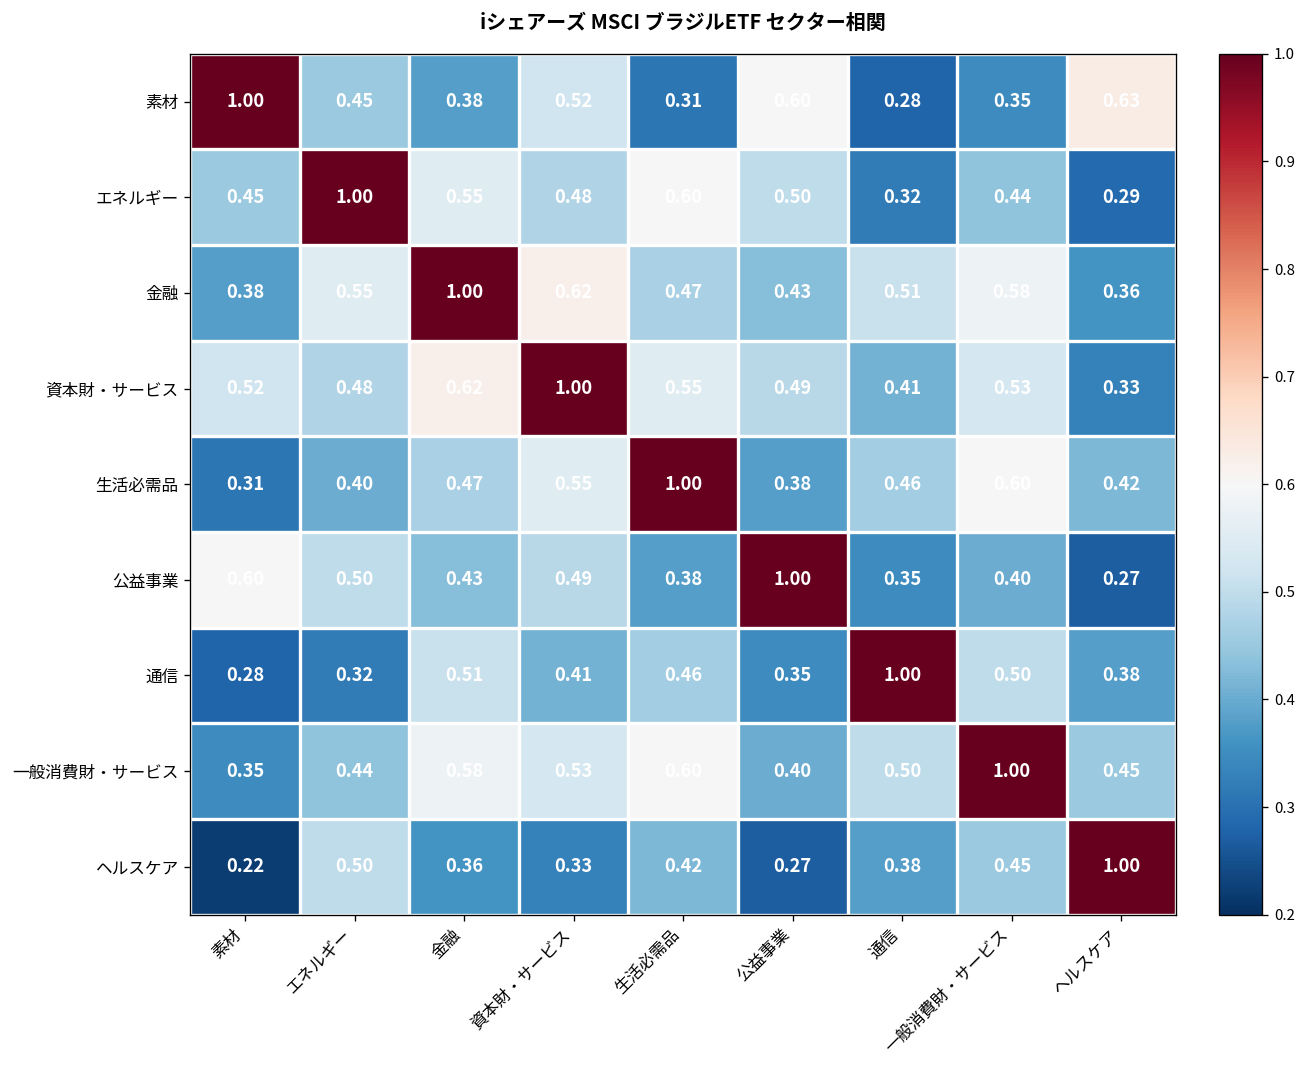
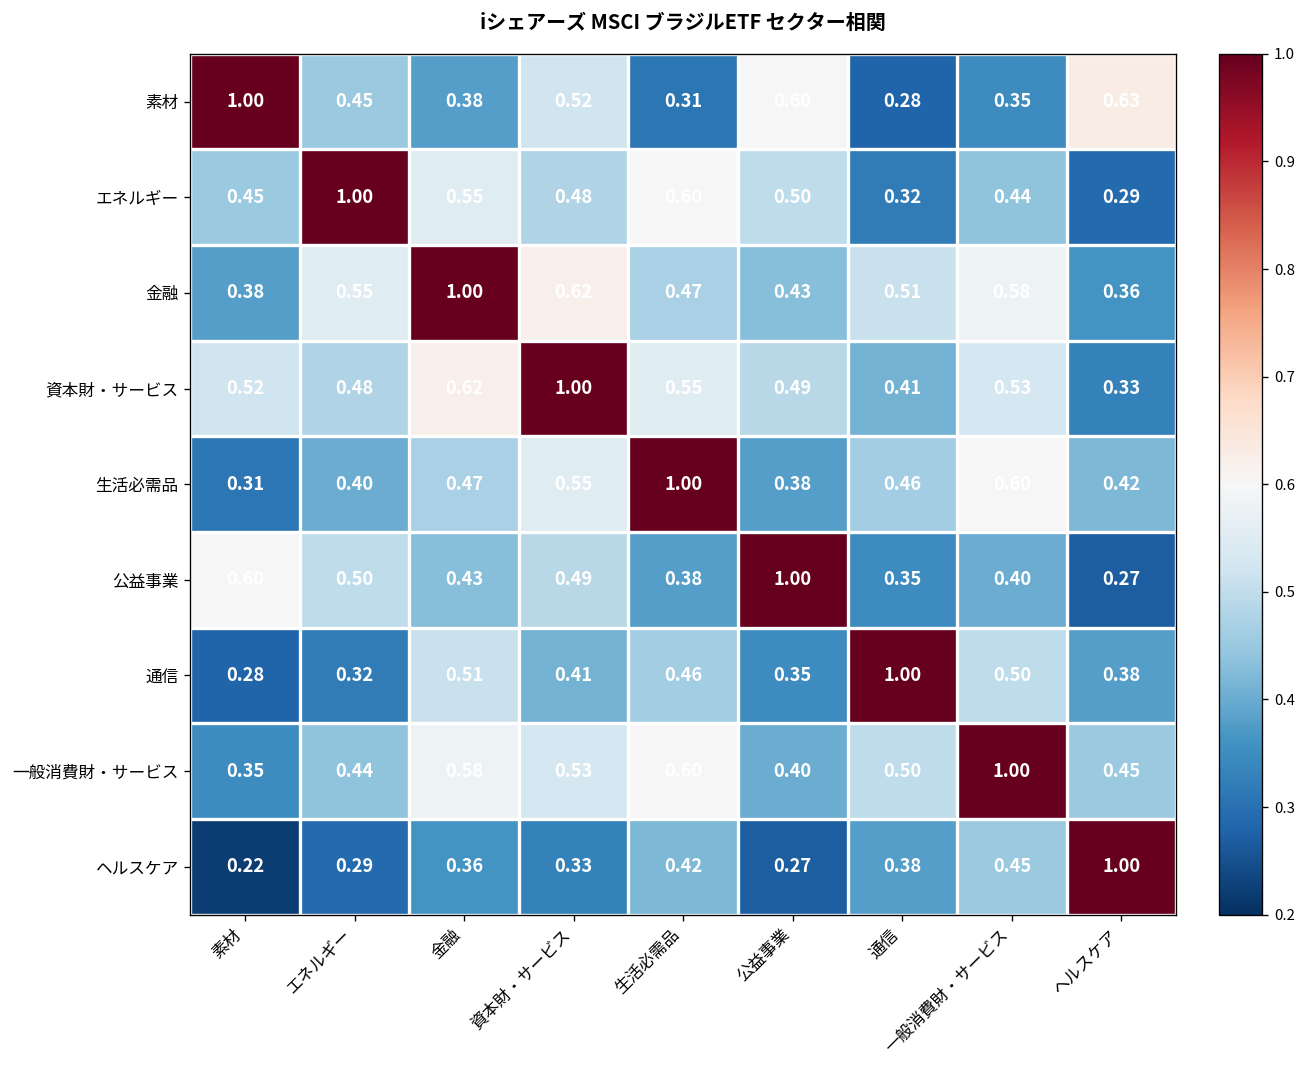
  {
    "素材": {
      "素材": 1.00,
      "エネルギー": 0.45,
      "金融": 0.38,
      "生活必需品": 0.31,
      "通信": 0.28,
      "一般消費財・サービス": 0.35
    },
    "エネルギー": {
      "素材": 0.45,
      "エネルギー": 1.00,
      "資本財・サービス": 0.48,
      "公益事業": 0.50,
      "通信": 0.32,
      "一般消費財・サービス": 0.44,
      "ヘルスケア": 0.29
    },
    "金融": {
      "素材": 0.38,
      "金融": 1.00,
      "生活必需品": 0.47,
      "公益事業": 0.43,
      "通信": 0.51,
      "ヘルスケア": 0.36
    },
    "資本財・サービス": {
      "エネルギー": 0.48,
      "資本財・サービス": 1.00,
      "公益事業": 0.49,
      "通信": 0.41,
      "ヘルスケア": 0.33
    },
    "生活必需品": {
      "素材": 0.31,
      "エネルギー": 0.40,
      "金融": 0.47,
      "生活必需品": 1.00,
      "公益事業": 0.38,
      "通信": 0.46,
      "ヘルスケア": 0.42
    },
    "公益事業": {
      "エネルギー": 0.50,
      "金融": 0.43,
      "資本財・サービス": 0.49,
      "生活必需品": 0.38,
      "公益事業": 1.00,
      "通信": 0.35,
      "一般消費財・サービス": 0.40,
      "ヘルスケア": 0.27
    },
    "通信": {
      "素材": 0.28,
      "エネルギー": 0.32,
      "金融": 0.51,
      "資本財・サービス": 0.41,
      "生活必需品": 0.46,
      "公益事業": 0.35,
      "通信": 1.00,
      "一般消費財・サービス": 0.50,
      "ヘルスケア": 0.38
    },
    "一般消費財・サービス": {
      "素材": 0.35,
      "エネルギー": 0.44,
      "公益事業": 0.40,
      "通信": 0.50,
      "一般消費財・サービス": 1.00,
      "ヘルスケア": 0.45
    },
    "ヘルスケア": {
      "素材": 0.22,
-     "エネルギー": 0.50,
+     "エネルギー": 0.29,
      "金融": 0.36,
      "資本財・サービス": 0.33,
      "生活必需品": 0.42,
      "公益事業": 0.27,
      "通信": 0.38,
      "一般消費財・サービス": 0.45,
      "ヘルスケア": 1.00
    }
  }
